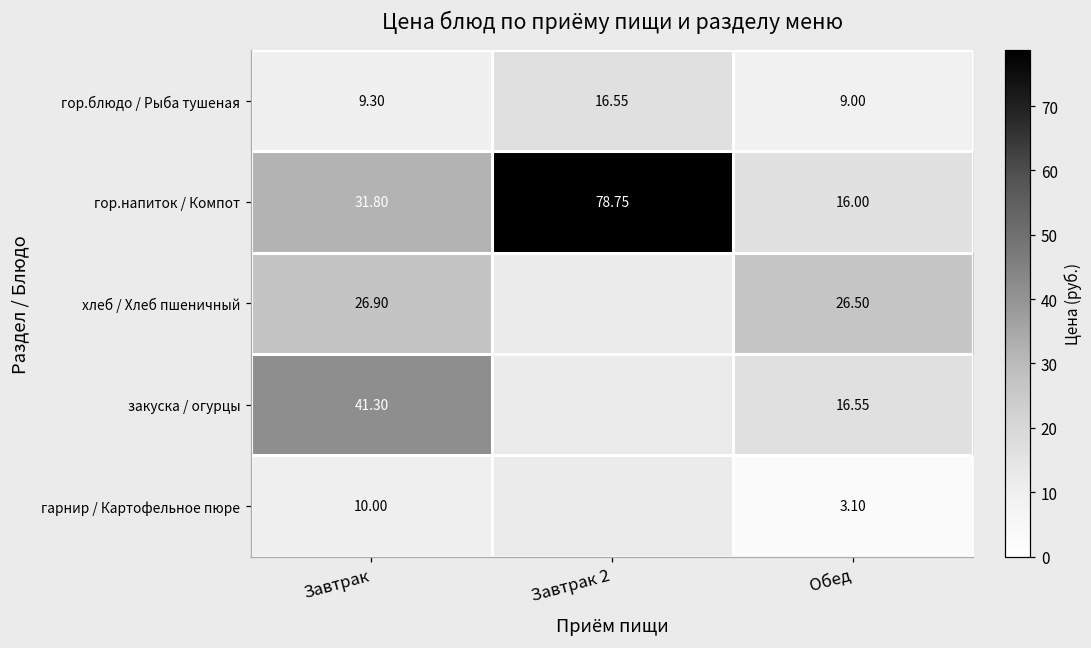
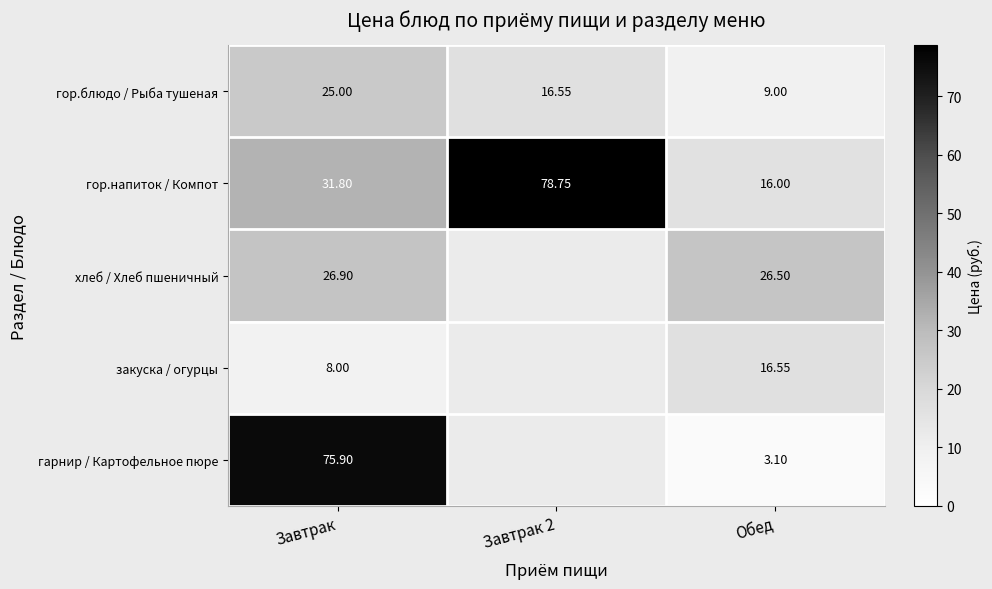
  {
    "гор.блюдо / Рыба тушеная": {
-     "Завтрак": 9.30,
+     "Завтрак": 25.00,
      "Завтрак 2": 16.55,
      "Обед": 9.00
    },
    "гор.напиток / Компот": {
      "Завтрак": 31.80,
      "Завтрак 2": 78.75,
      "Обед": 16.00
    },
    "хлеб / Хлеб пшеничный": {
      "Завтрак": 26.90,
      "Обед": 26.50
    },
    "закуска / огурцы": {
-     "Завтрак": 41.30,
+     "Завтрак": 8.00,
      "Обед": 16.55
    },
    "гарнир / Картофельное пюре": {
-     "Завтрак": 10.00,
+     "Завтрак": 75.90,
      "Обед": 3.10
    }
  }
